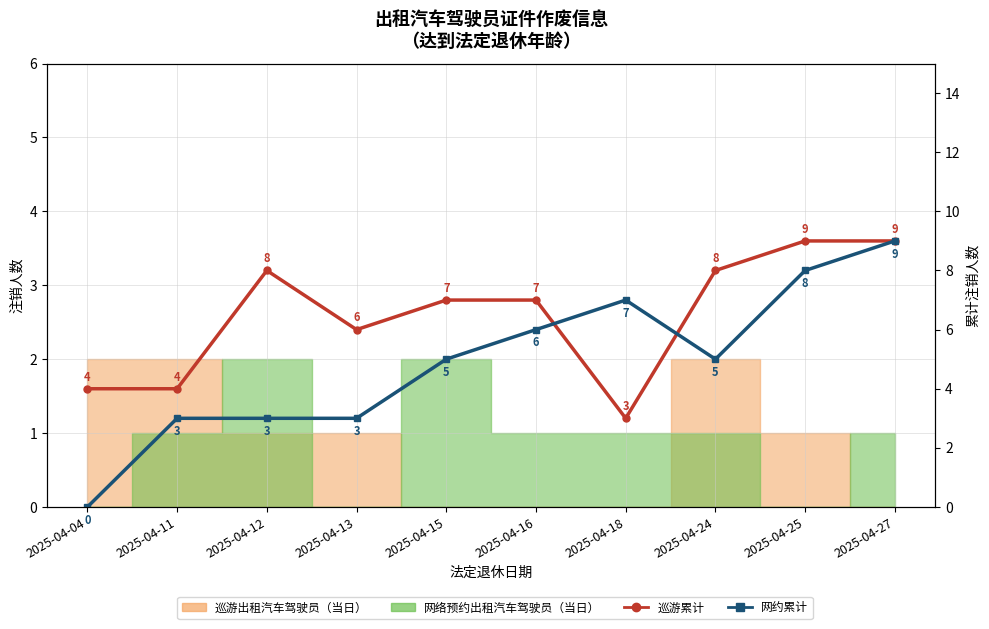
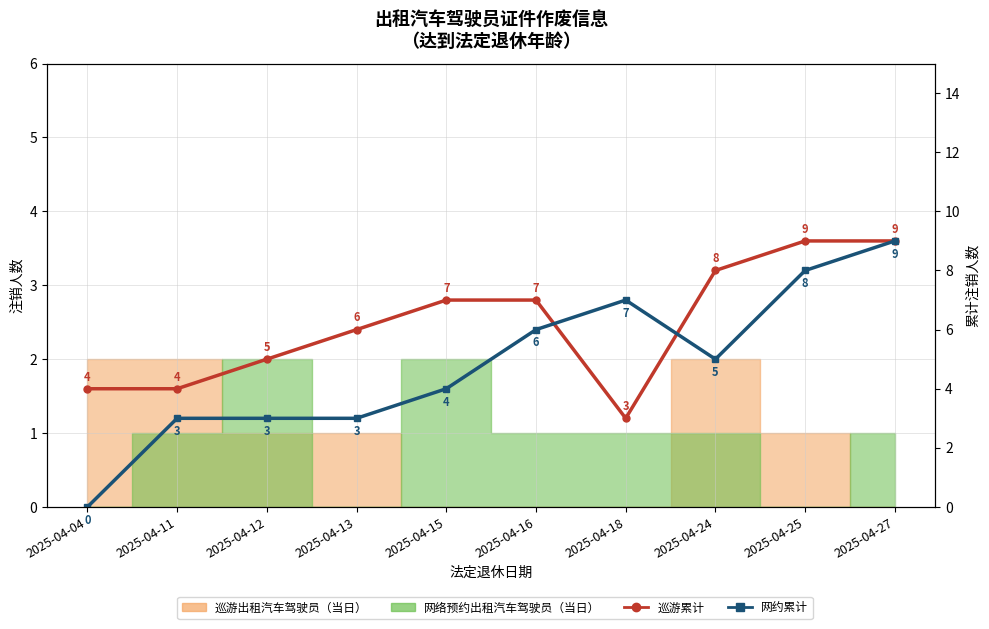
  {
    "巡游累计": {
      "2025-04-04": 4,
      "2025-04-11": 4,
-     "2025-04-12": 8,
+     "2025-04-12": 5,
      "2025-04-13": 6,
      "2025-04-15": 7,
      "2025-04-16": 7,
      "2025-04-18": 3,
      "2025-04-24": 8,
      "2025-04-25": 9
    },
    "网约累计": {
      "2025-04-04": 0,
      "2025-04-11": 3,
      "2025-04-12": 3,
      "2025-04-13": 3,
-     "2025-04-15": 5,
+     "2025-04-15": 4,
      "2025-04-16": 6,
      "2025-04-18": 7,
      "2025-04-24": 5,
      "2025-04-25": 8
    }
  }
